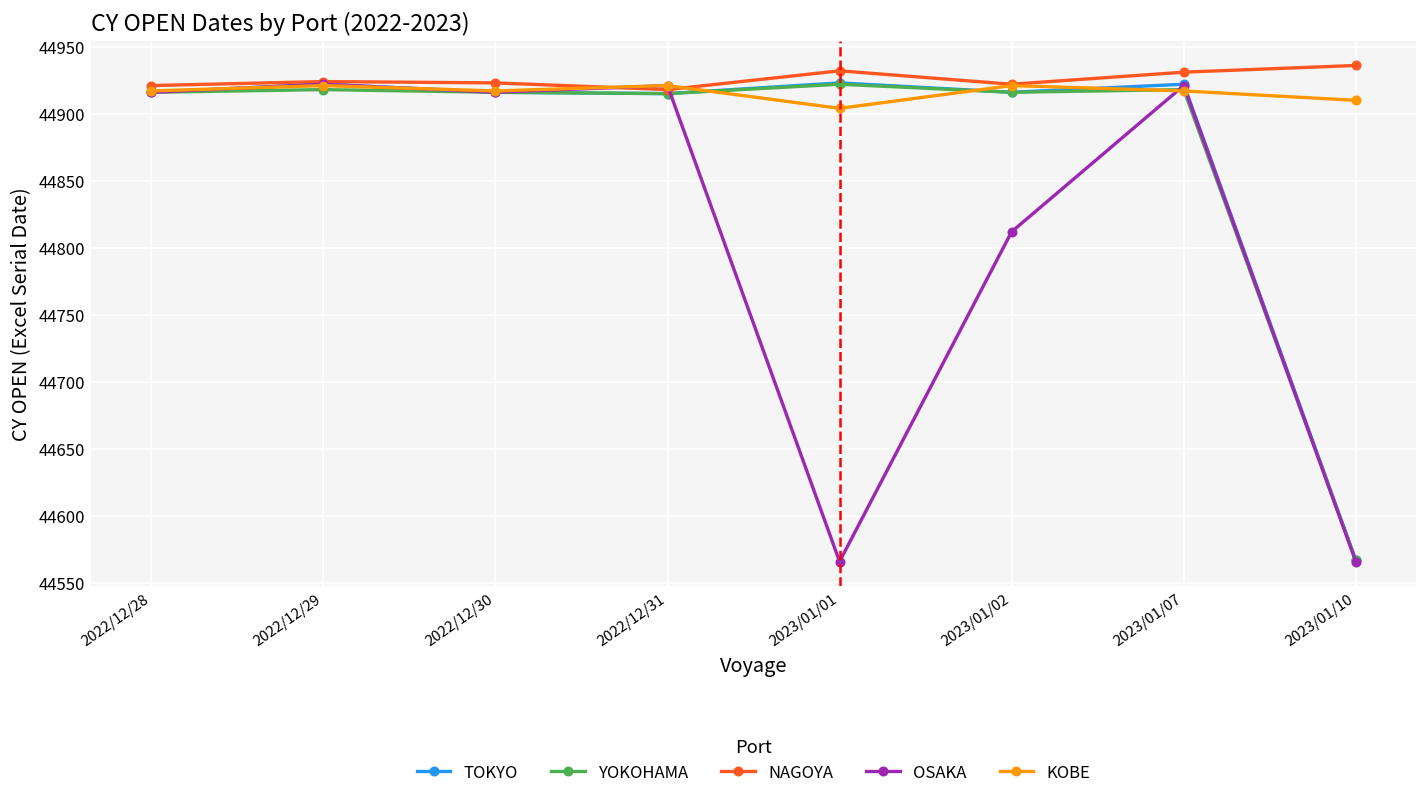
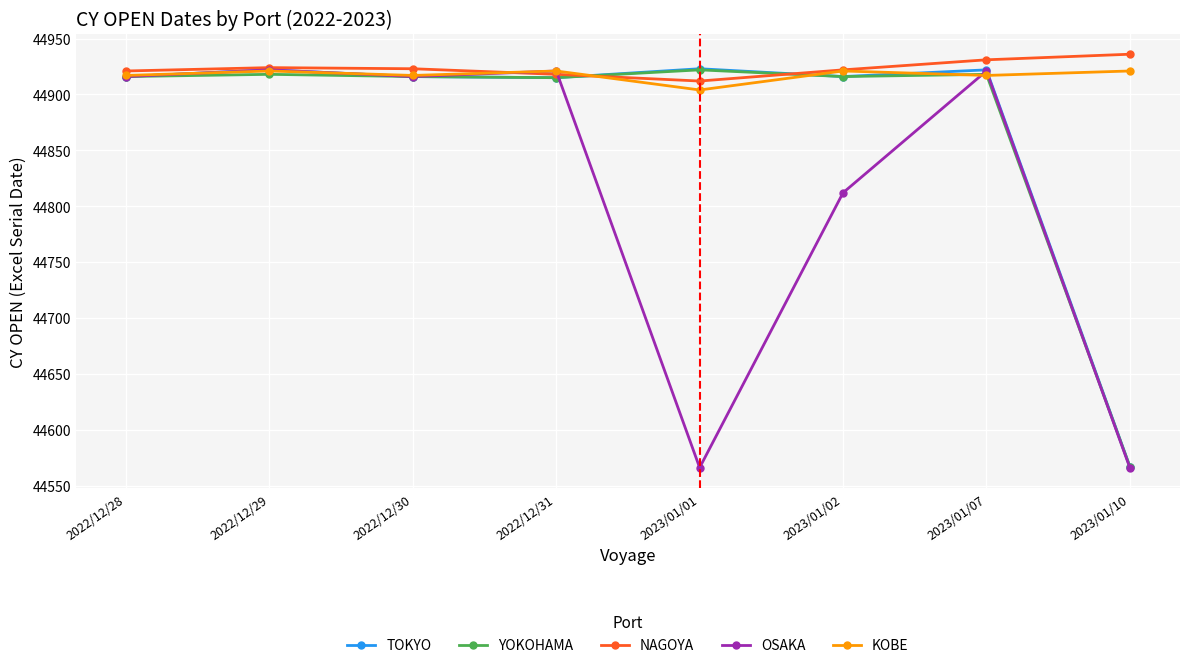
  {
    "YOKOHAMA": {
      "2022/12/29": 44918
    },
    "NAGOYA": {
      "2022/12/28": 44921,
      "2022/12/30": 44923,
      "2022/12/31": 44918,
-     "2023/01/01": 44932,
+     "2023/01/01": 44912,
      "2023/01/07": 44931,
      "2023/01/10": 44936
    },
    "OSAKA": {
      "2023/01/01": 44566,
      "2023/01/02": 44812
    },
    "KOBE": {
      "2023/01/01": 44904,
-     "2023/01/10": 44910
+     "2023/01/10": 44921
    }
  }
